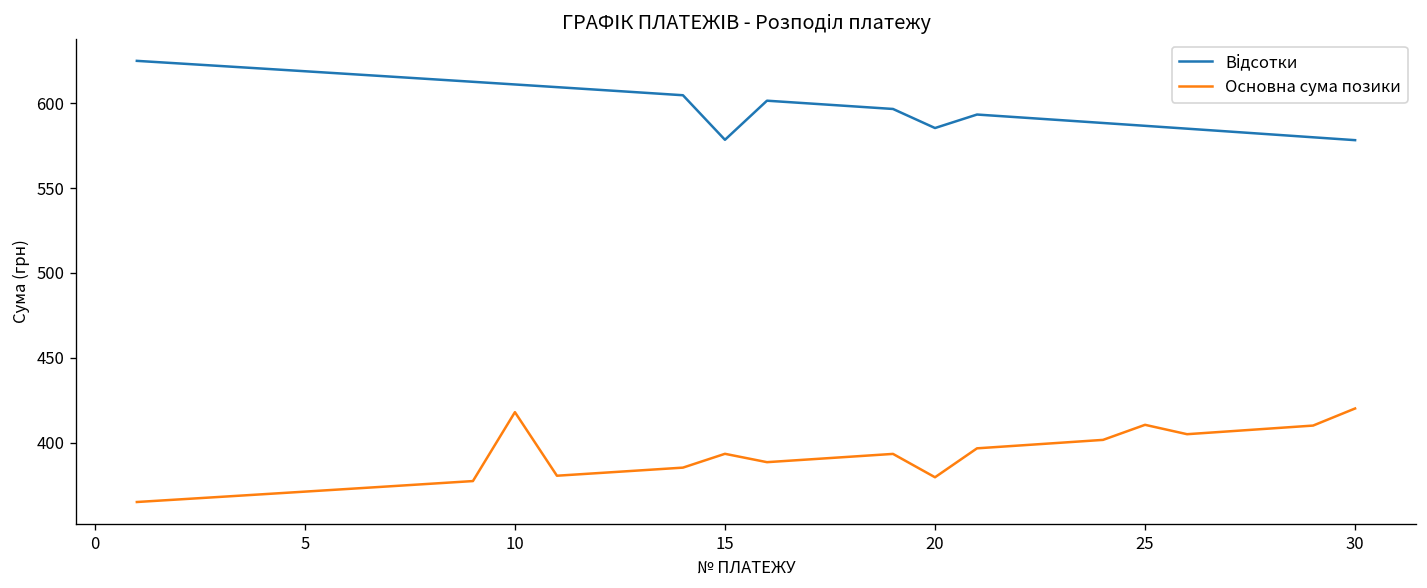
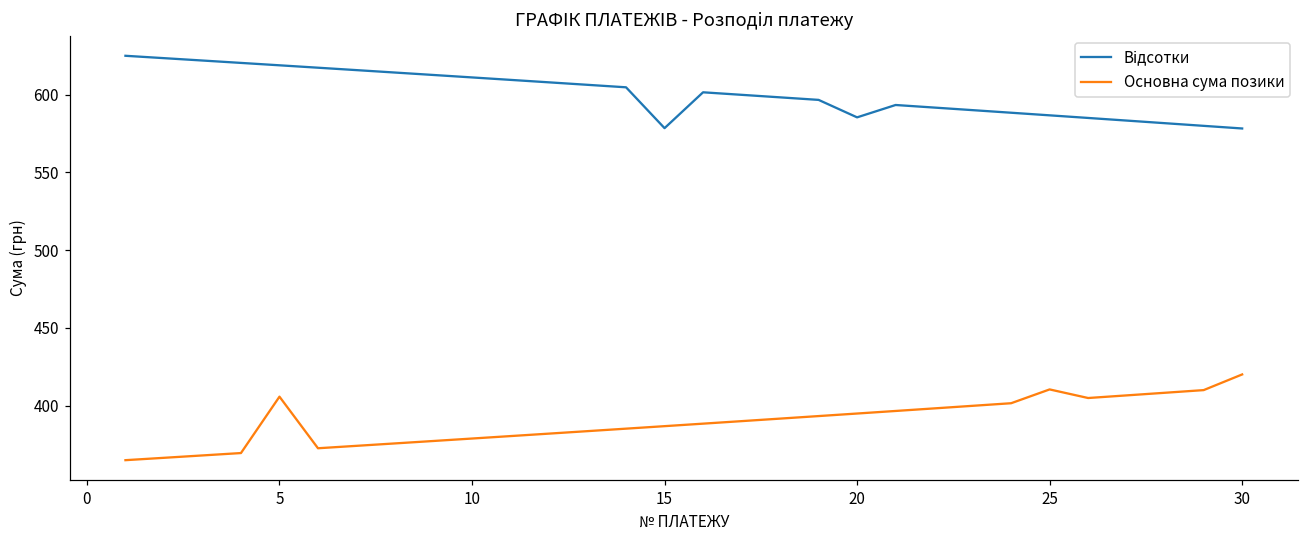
  {
    "Відсотки": {
      "5": 619,
      "10": 611,
      "15": 578,
      "20": 585,
      "25": 587,
      "30": 578
    },
    "Основна сума позики": {
-     "5": 371,
-     "10": 418,
-     "15": 393,
-     "20": 380,
+     "5": 406,
+     "10": 379,
+     "15": 387,
+     "20": 395,
      "25": 410,
      "30": 420
    }
  }
